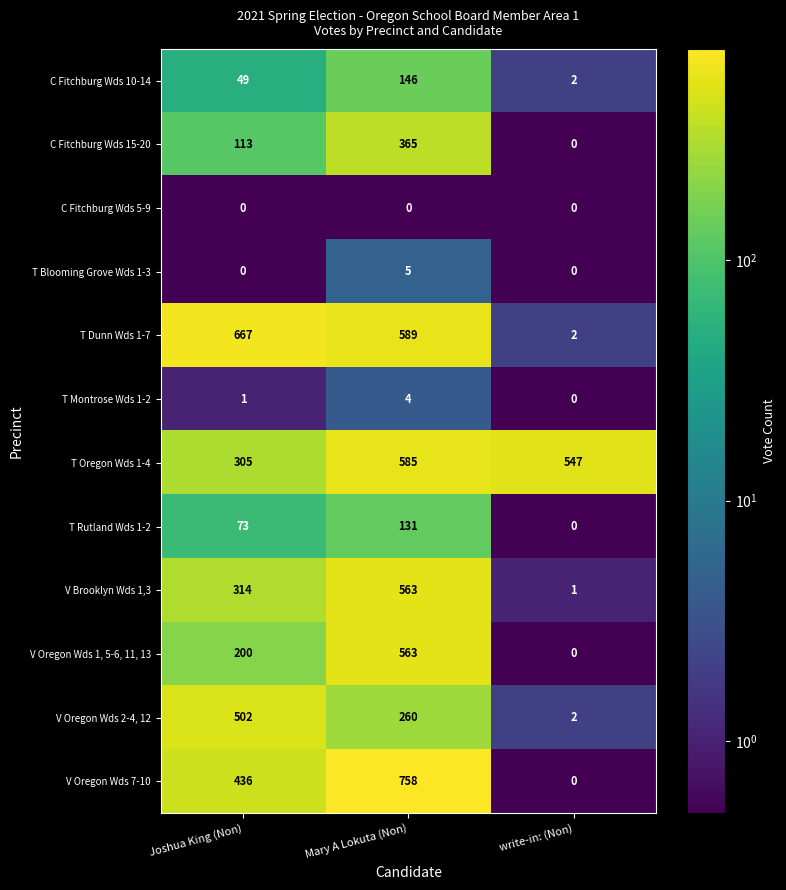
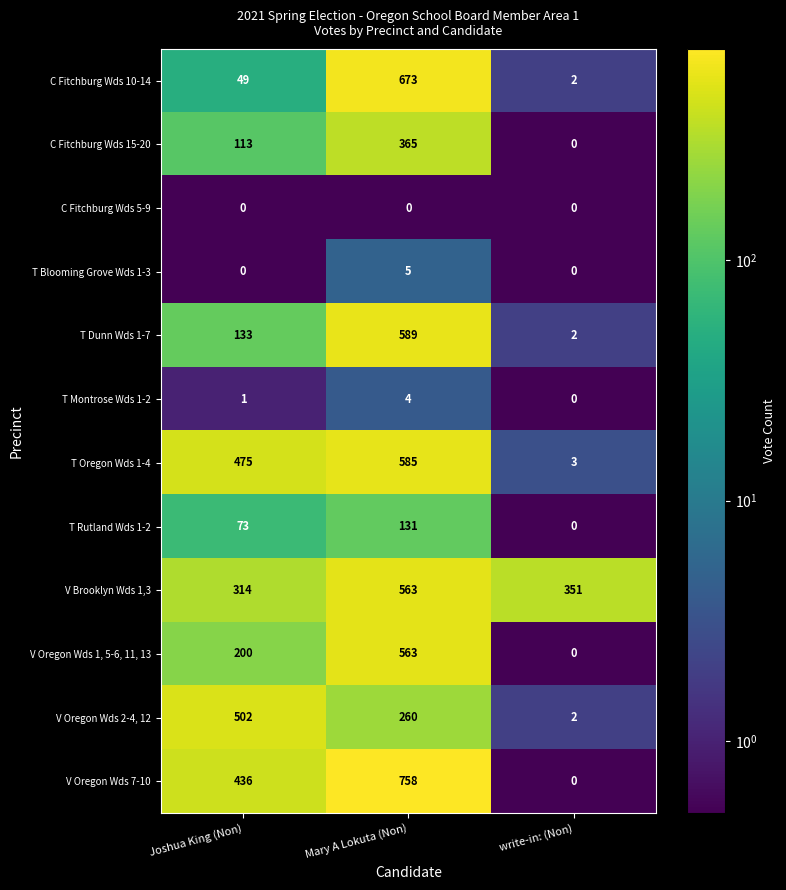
  {
    "C Fitchburg Wds 10-14": {
      "Joshua King (Non)": 49,
-     "Mary A Lokuta (Non)": 146,
+     "Mary A Lokuta (Non)": 673,
      "write-in: (Non)": 2
    },
    "C Fitchburg Wds 15-20": {
      "Joshua King (Non)": 113,
      "Mary A Lokuta (Non)": 365,
      "write-in: (Non)": 0
    },
    "C Fitchburg Wds 5-9": {
      "Joshua King (Non)": 0,
      "Mary A Lokuta (Non)": 0,
      "write-in: (Non)": 0
    },
    "T Blooming Grove Wds 1-3": {
      "Joshua King (Non)": 0,
      "Mary A Lokuta (Non)": 5,
      "write-in: (Non)": 0
    },
    "T Dunn Wds 1-7": {
-     "Joshua King (Non)": 667,
+     "Joshua King (Non)": 133,
      "Mary A Lokuta (Non)": 589,
      "write-in: (Non)": 2
    },
    "T Montrose Wds 1-2": {
      "Joshua King (Non)": 1,
      "Mary A Lokuta (Non)": 4,
      "write-in: (Non)": 0
    },
    "T Oregon Wds 1-4": {
-     "Joshua King (Non)": 305,
+     "Joshua King (Non)": 475,
      "Mary A Lokuta (Non)": 585,
-     "write-in: (Non)": 547
+     "write-in: (Non)": 3
    },
    "T Rutland Wds 1-2": {
      "Joshua King (Non)": 73,
      "Mary A Lokuta (Non)": 131,
      "write-in: (Non)": 0
    },
    "V Brooklyn Wds 1,3": {
      "Joshua King (Non)": 314,
      "Mary A Lokuta (Non)": 563,
-     "write-in: (Non)": 1
+     "write-in: (Non)": 351
    },
    "V Oregon Wds 1, 5-6, 11, 13": {
      "Joshua King (Non)": 200,
      "Mary A Lokuta (Non)": 563,
      "write-in: (Non)": 0
    },
    "V Oregon Wds 2-4, 12": {
      "Joshua King (Non)": 502,
      "Mary A Lokuta (Non)": 260,
      "write-in: (Non)": 2
    },
    "V Oregon Wds 7-10": {
      "Joshua King (Non)": 436,
      "Mary A Lokuta (Non)": 758,
      "write-in: (Non)": 0
    }
  }
